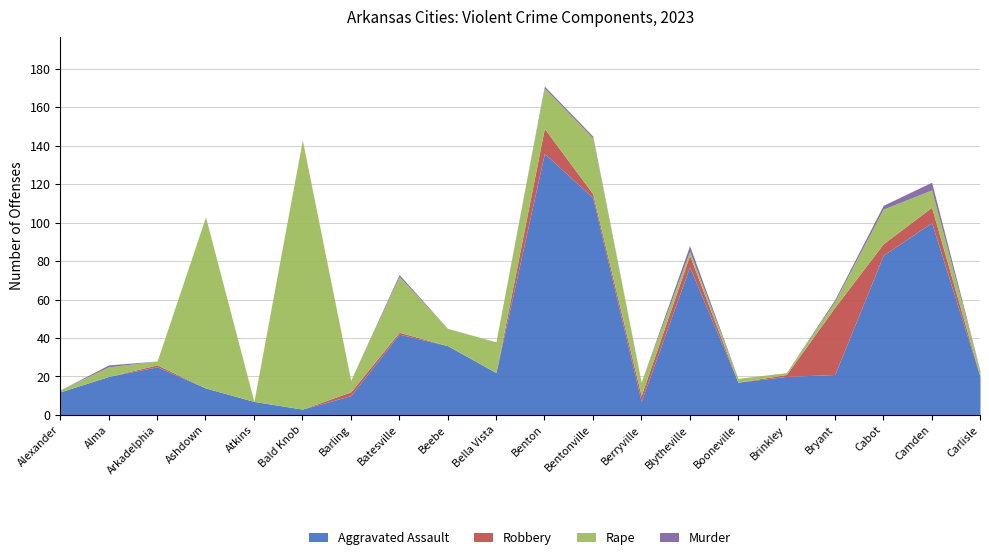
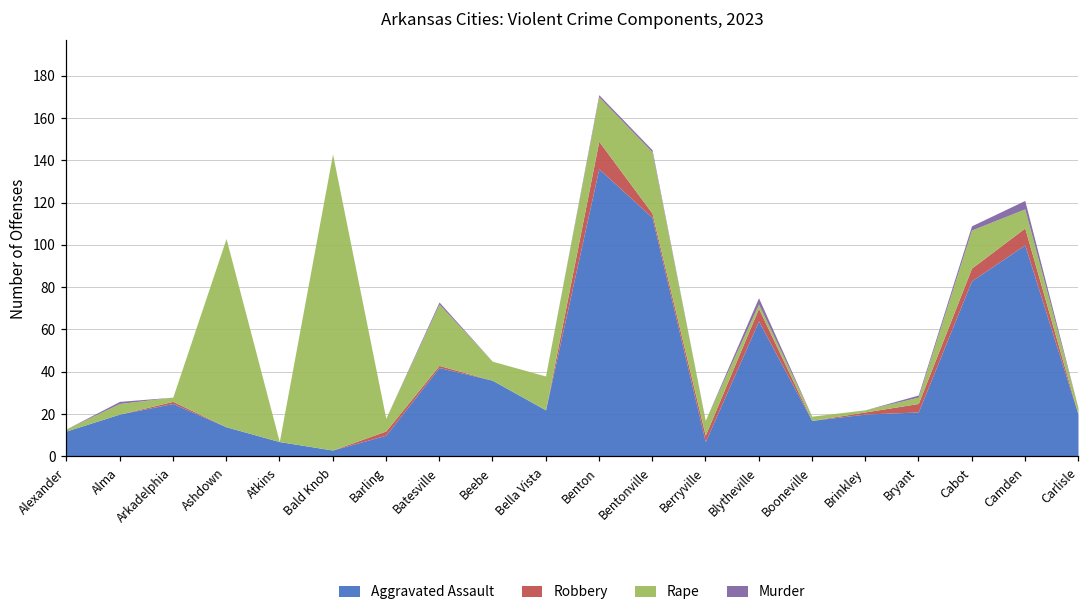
  {
    "Aggravated Assault": {
      "Barling": 10,
      "Benton": 136,
      "Bentonville": 113,
      "Berryville": 7,
-     "Blytheville": 77,
+     "Blytheville": 64,
      "Bryant": 21,
      "Cabot": 83,
      "Camden": 100
    },
    "Robbery": {
      "Barling": 2,
      "Benton": 13,
      "Bentonville": 2,
      "Berryville": 3,
      "Blytheville": 6,
-     "Bryant": 35,
+     "Bryant": 4,
      "Cabot": 6,
      "Camden": 8
    },
    "Rape": {
      "Blytheville": 2,
      "Cabot": 18,
      "Camden": 9
    },
    "Murder": {
      "Blytheville": 3,
      "Cabot": 2,
      "Camden": 4
    }
  }
